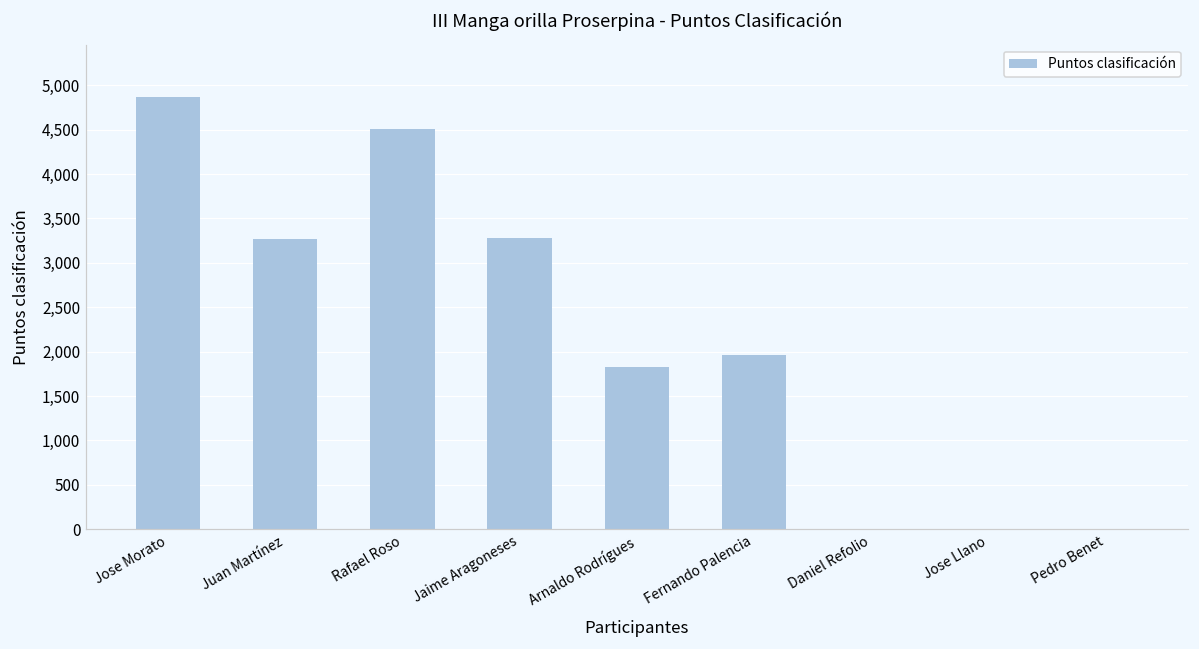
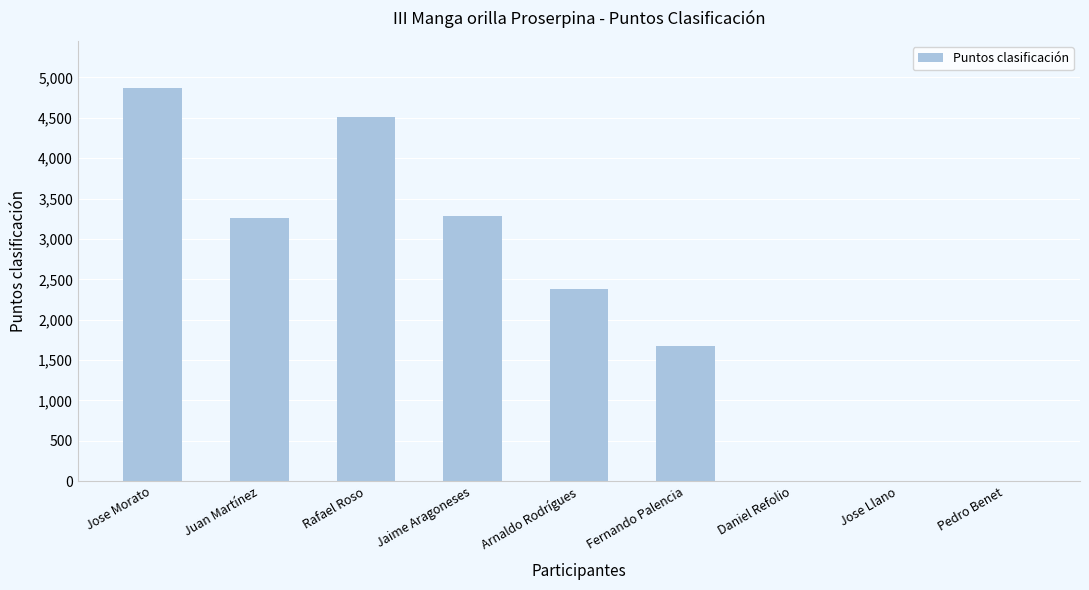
  {
    "Jose Morato": "4,900",
    "Juan Martínez": "3,300",
    "Rafael Roso": "4,500",
    "Jaime Aragoneses": "3,300",
-   "Arnaldo Rodrígues": "1,800",
-   "Fernando Palencia": "2,000",
+   "Arnaldo Rodrígues": "2,400",
+   "Fernando Palencia": "1,700",
    "Daniel Refolio": "0",
    "Jose Llano": "0",
    "Pedro Benet": "0"
  }
